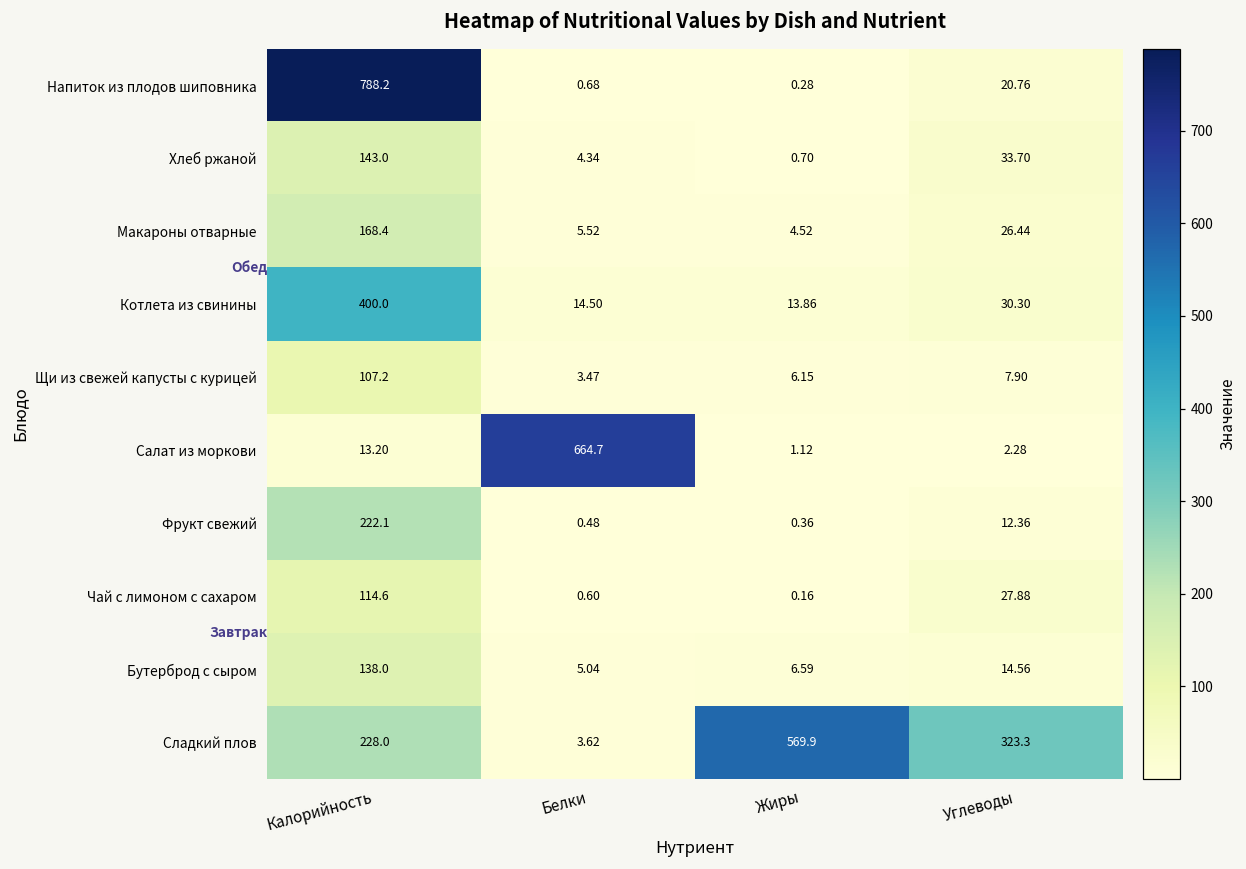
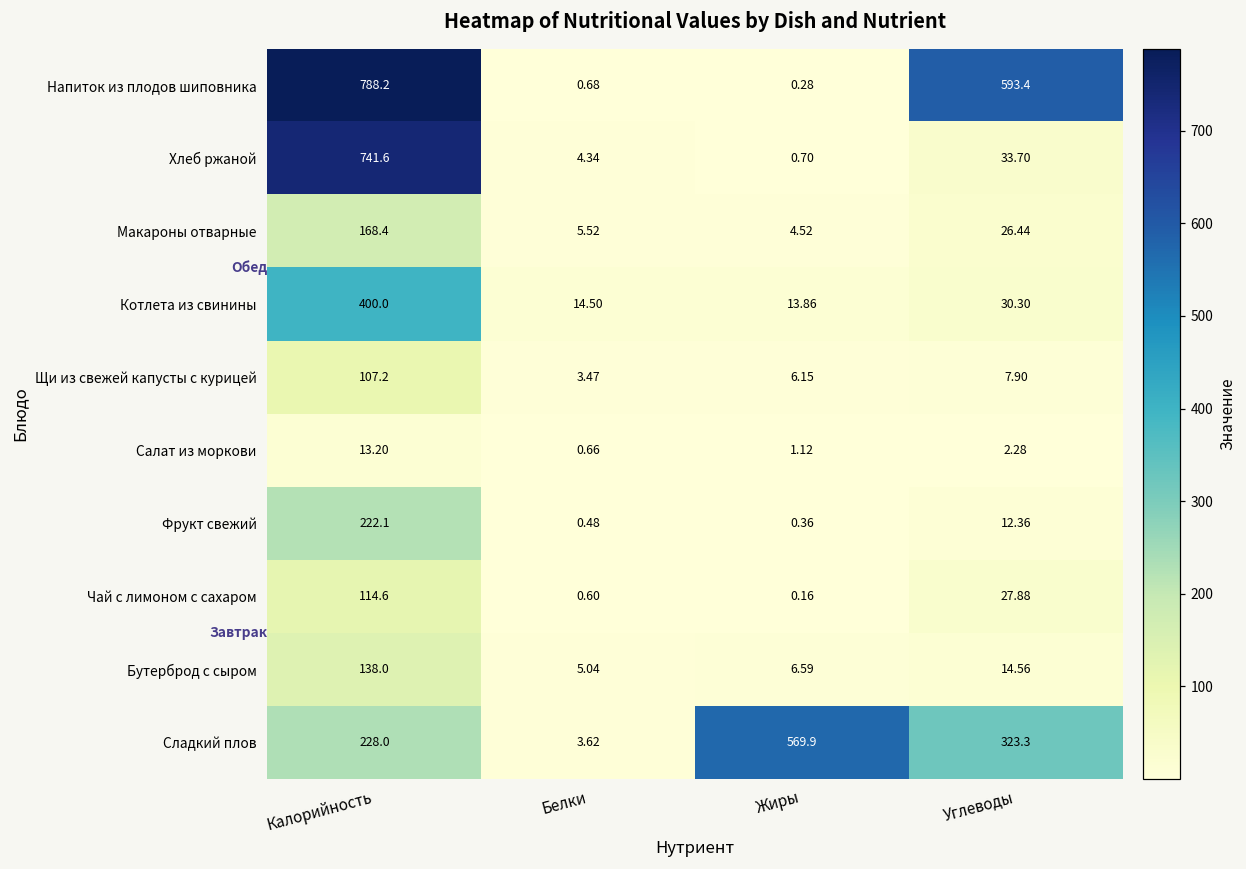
  {
    "Напиток из плодов шиповника": {
      "Калорийность": 788.2,
      "Белки": 0.68,
      "Жиры": 0.28,
-     "Углеводы": 20.76
+     "Углеводы": 593.4
    },
    "Хлеб ржаной": {
-     "Калорийность": 143.0,
+     "Калорийность": 741.6,
      "Белки": 4.34,
      "Жиры": 0.70,
      "Углеводы": 33.70
    },
    "Макароны отварные": {
      "Калорийность": 168.4,
      "Белки": 5.52,
      "Жиры": 4.52,
      "Углеводы": 26.44
    },
    "Котлета из свинины": {
      "Калорийность": 400.0,
      "Белки": 14.50,
      "Жиры": 13.86,
      "Углеводы": 30.30
    },
    "Щи из свежей капусты с курицей": {
      "Калорийность": 107.2,
      "Белки": 3.47,
      "Жиры": 6.15,
      "Углеводы": 7.90
    },
    "Салат из моркови": {
      "Калорийность": 13.20,
-     "Белки": 664.7,
+     "Белки": 0.66,
      "Жиры": 1.12,
      "Углеводы": 2.28
    },
    "Фрукт свежий": {
      "Калорийность": 222.1,
      "Белки": 0.48,
      "Жиры": 0.36,
      "Углеводы": 12.36
    },
    "Чай с лимоном с сахаром": {
      "Калорийность": 114.6,
      "Белки": 0.60,
      "Жиры": 0.16,
      "Углеводы": 27.88
    },
    "Бутерброд с сыром": {
      "Калорийность": 138.0,
      "Белки": 5.04,
      "Жиры": 6.59,
      "Углеводы": 14.56
    },
    "Сладкий плов": {
      "Калорийность": 228.0,
      "Белки": 3.62,
      "Жиры": 569.9,
      "Углеводы": 323.3
    }
  }
